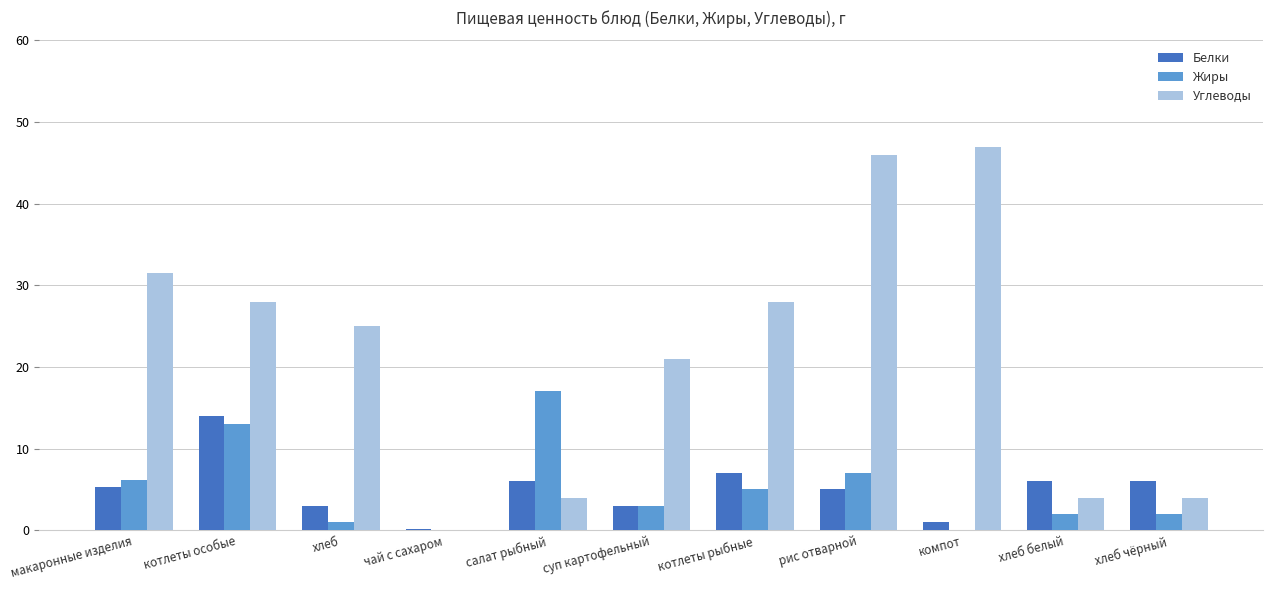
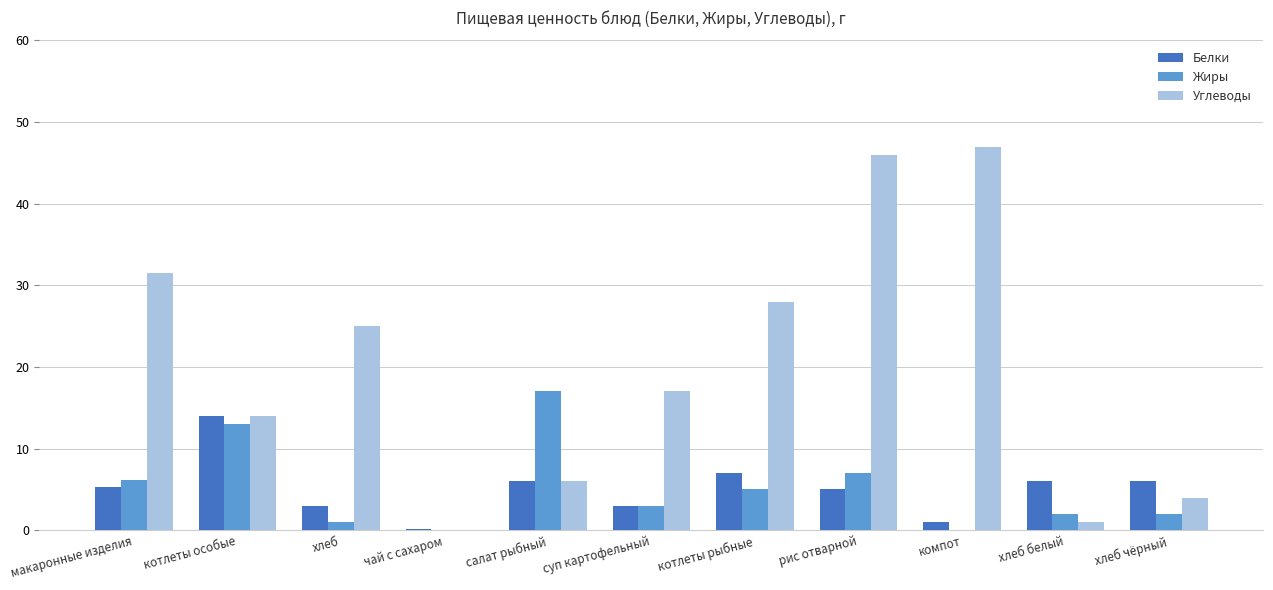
  {
    "Углеводы": {
      "макаронные изделия": 32,
-     "котлеты особые": 28,
+     "котлеты особые": 14,
      "хлеб": 25,
      "чай с сахаром": 0,
-     "салат рыбный": 4,
-     "суп картофельный": 21,
+     "салат рыбный": 6,
+     "суп картофельный": 17,
      "котлеты рыбные": 28,
      "рис отварной": 46,
      "компот": 47,
-     "хлеб белый": 4,
+     "хлеб белый": 1,
      "хлеб чёрный": 4
    }
  }
